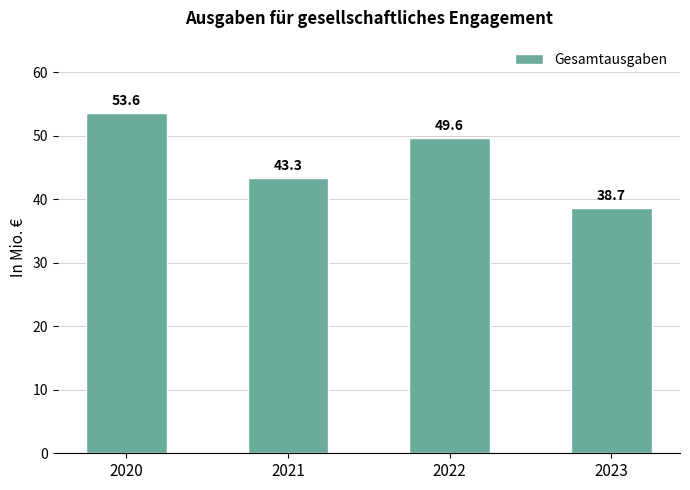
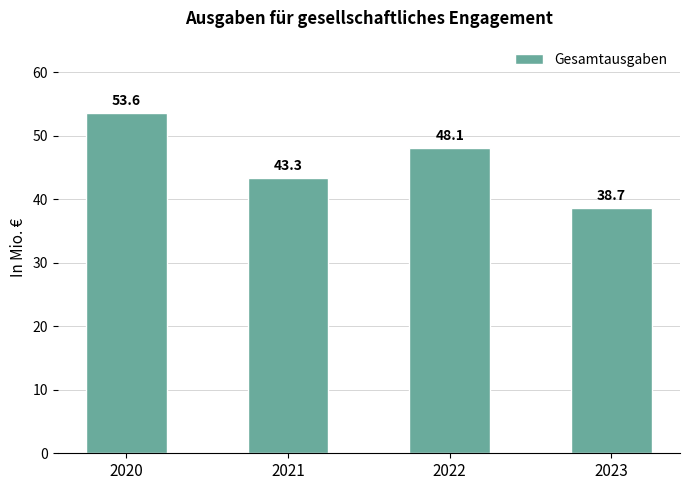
  {
    "2020": 53.6,
    "2021": 43.3,
-   "2022": 49.6,
+   "2022": 48.1,
    "2023": 38.7
  }
